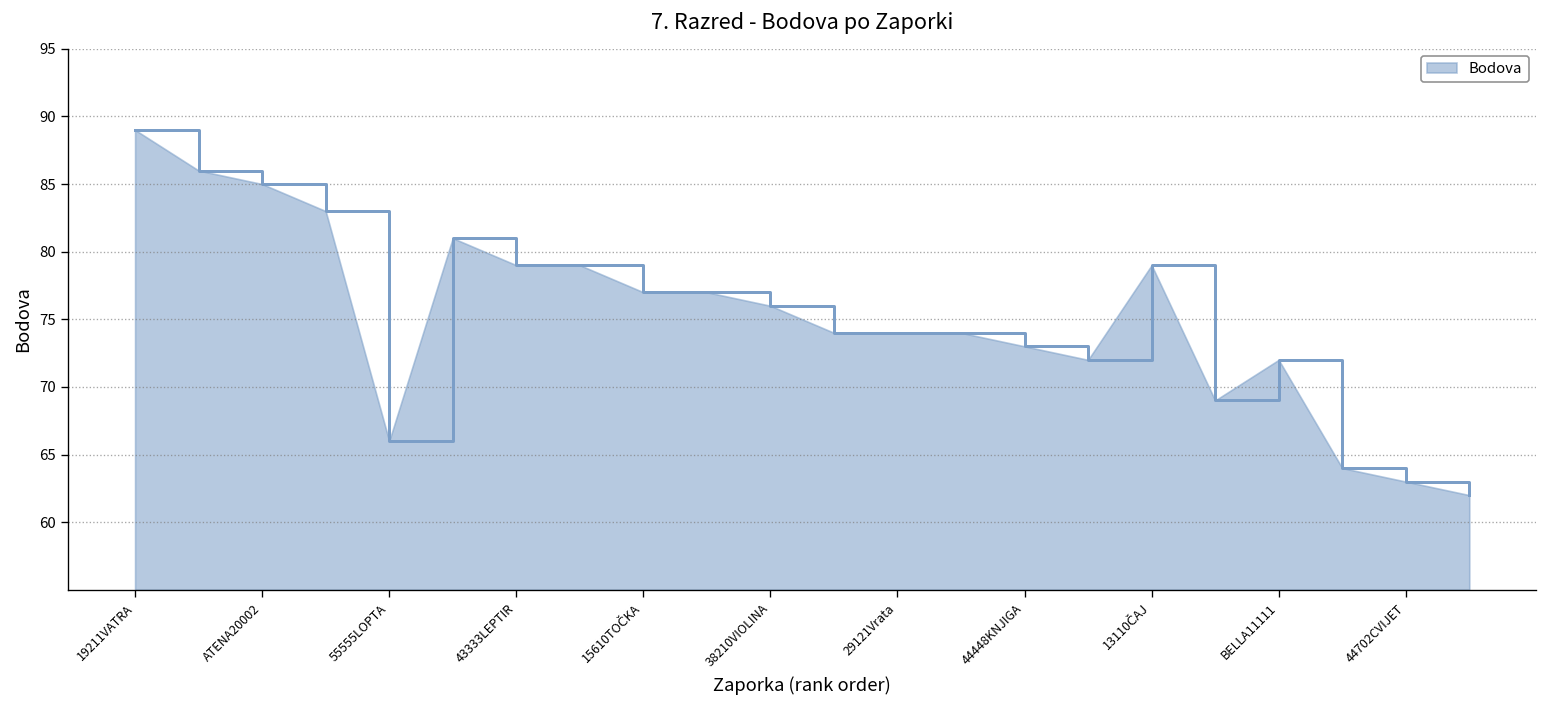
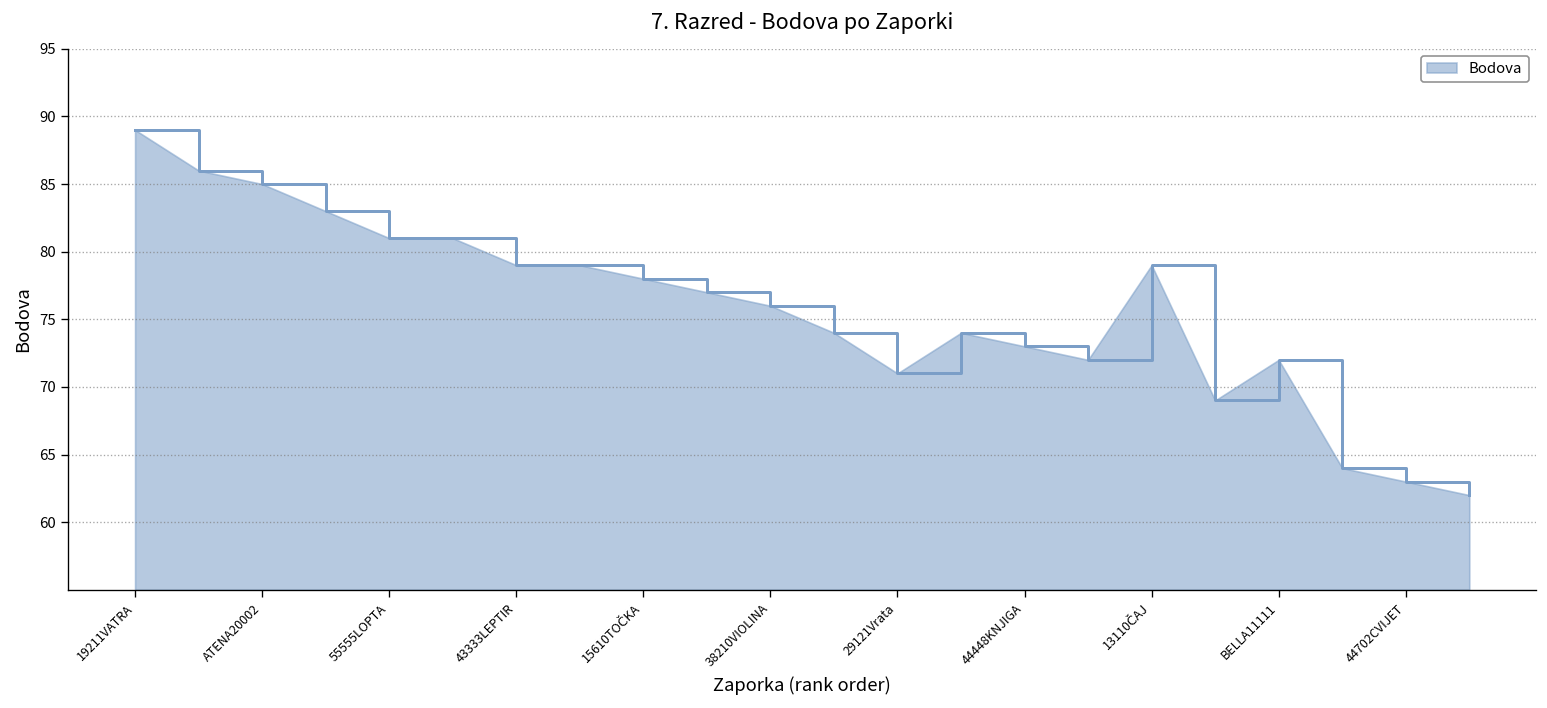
  {
    "19211VATRA": 89,
    "ATENA20002": 85,
-   "55555LOPTA": 66,
+   "55555LOPTA": 81,
    "43333LEPTIR": 79,
-   "15610TOČKA": 77,
+   "15610TOČKA": 78,
    "38210VIOLINA": 76,
-   "29121Vrata": 74,
+   "29121Vrata": 71,
    "44448KNJIGA": 73,
    "13110ČAJ": 79,
    "BELLA11111": 72,
    "44702CVIJET": 63
  }
